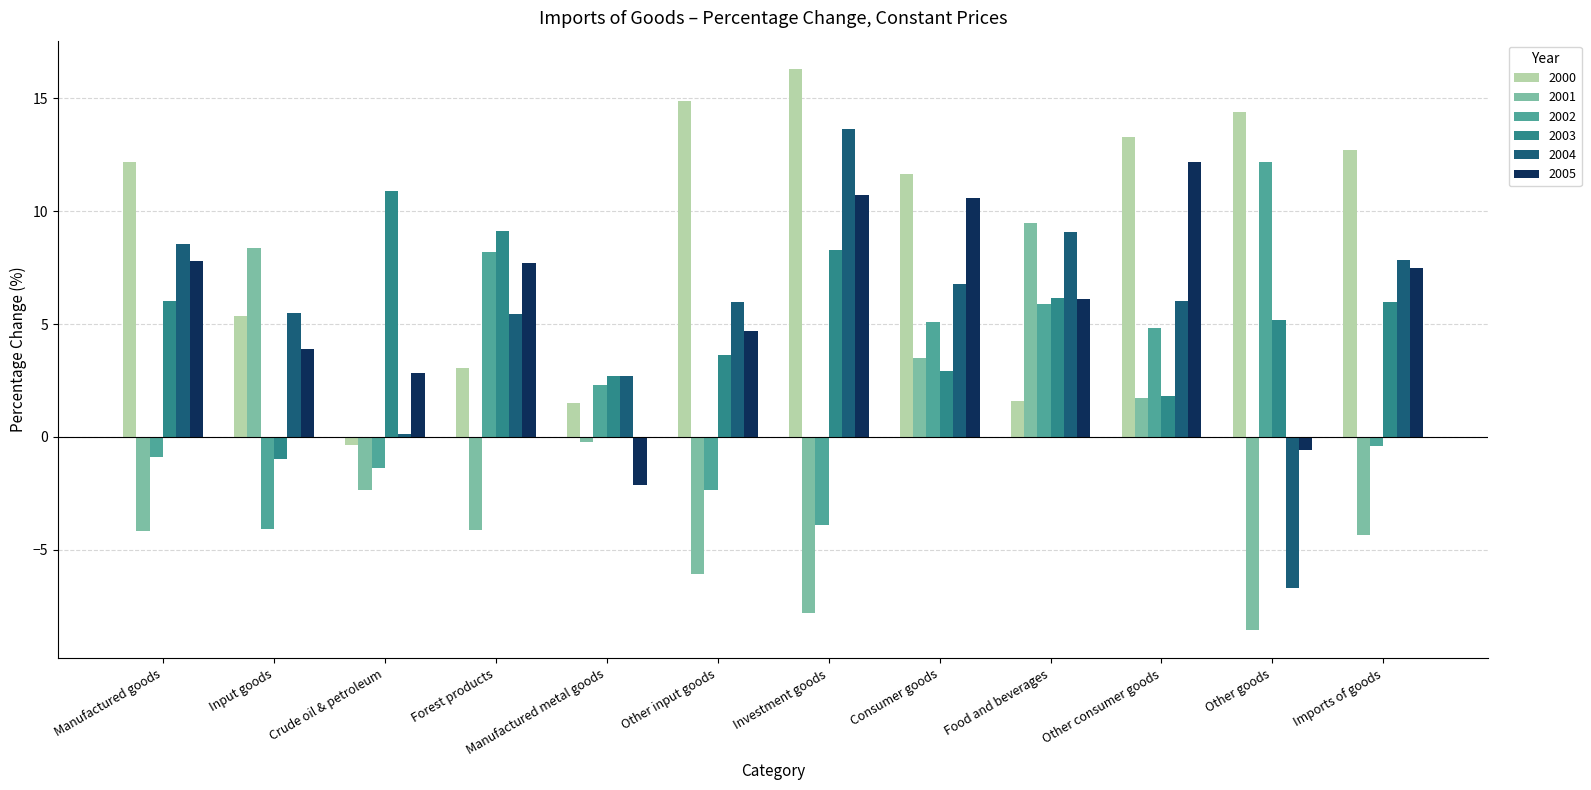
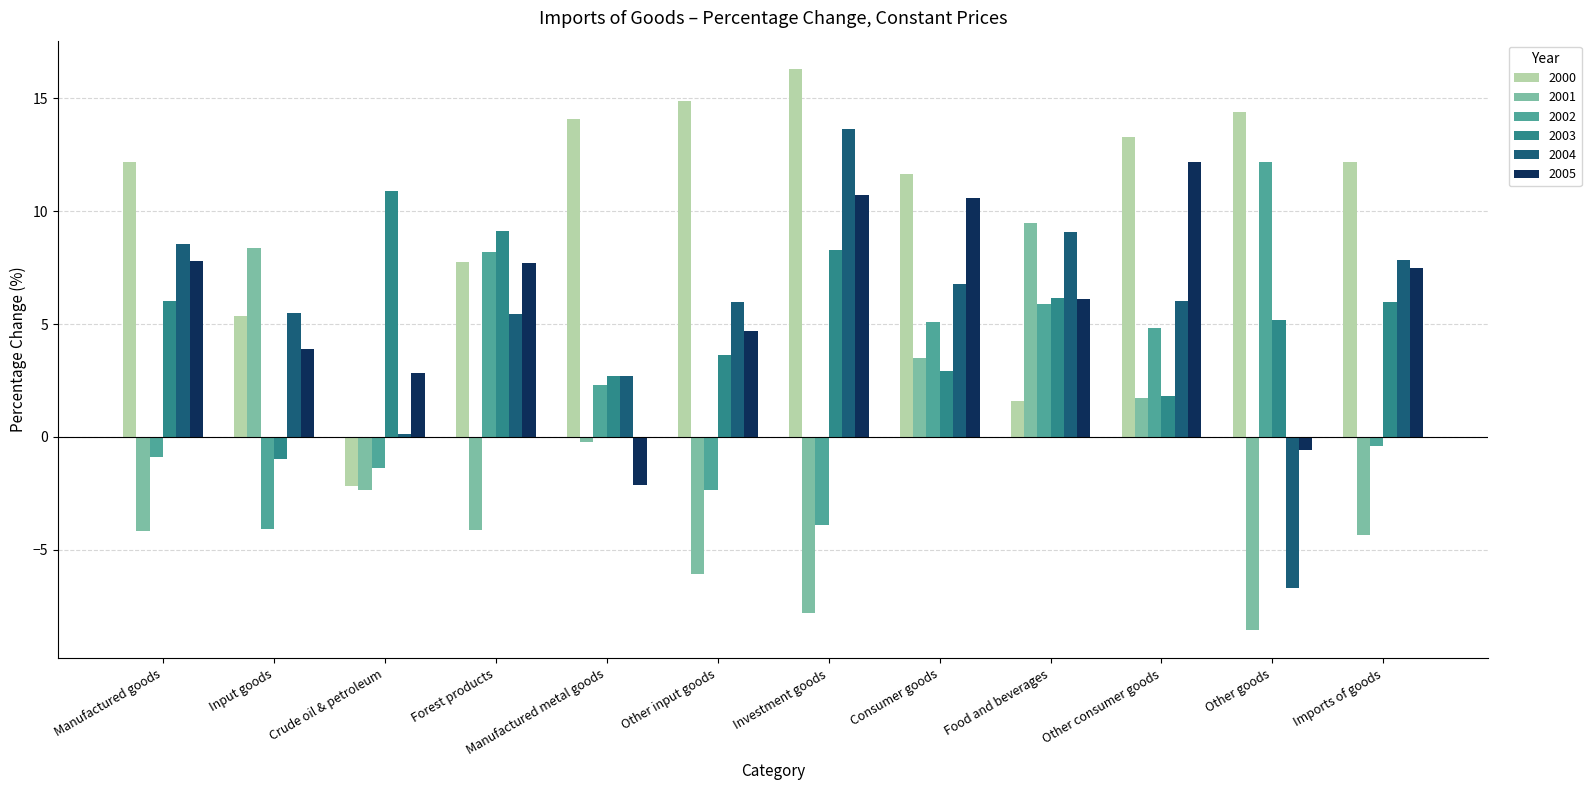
  {
    "2000": {
      "Manufactured goods": 12.2,
      "Input goods": 5.4,
-     "Crude oil & petroleum": -0.4,
-     "Forest products": 3.1,
-     "Manufactured metal goods": 1.5,
+     "Crude oil & petroleum": -2.2,
+     "Forest products": 7.8,
+     "Manufactured metal goods": 14.1,
      "Other input goods": 14.9,
      "Investment goods": 16.3,
      "Consumer goods": 11.7,
      "Food and beverages": 1.6,
      "Other consumer goods": 13.3,
      "Other goods": 14.4,
-     "Imports of goods": 12.7
+     "Imports of goods": 12.2
    }
  }
